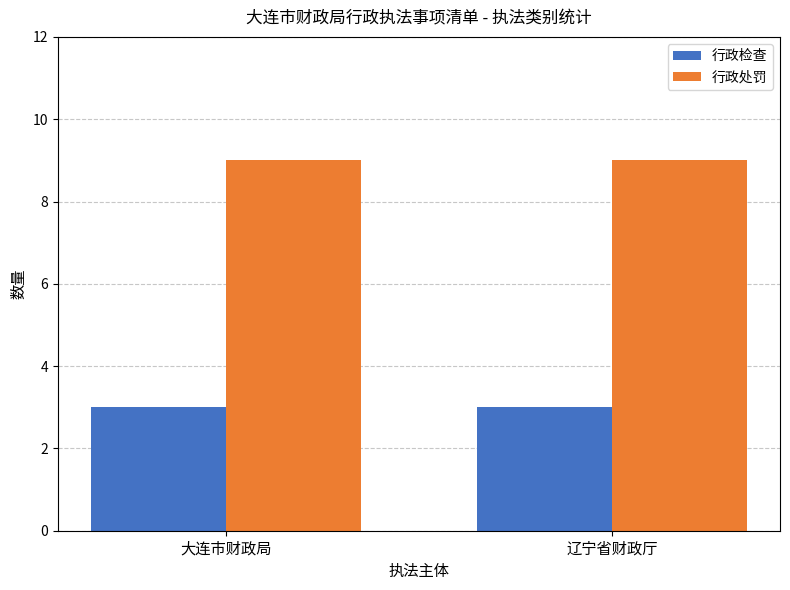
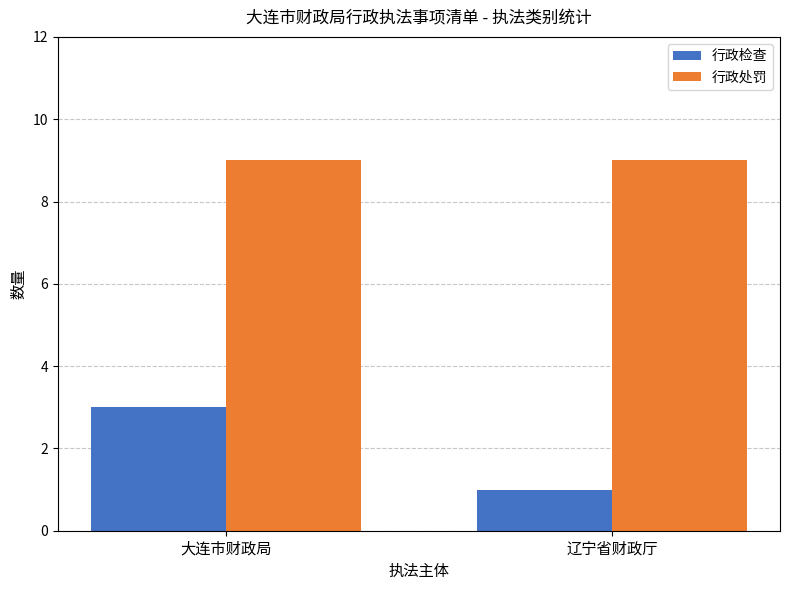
  {
    "行政检查": {
      "大连市财政局": 3,
-     "辽宁省财政厅": 3
+     "辽宁省财政厅": 1
    },
    "行政处罚": {
      "大连市财政局": 9,
      "辽宁省财政厅": 9
    }
  }
